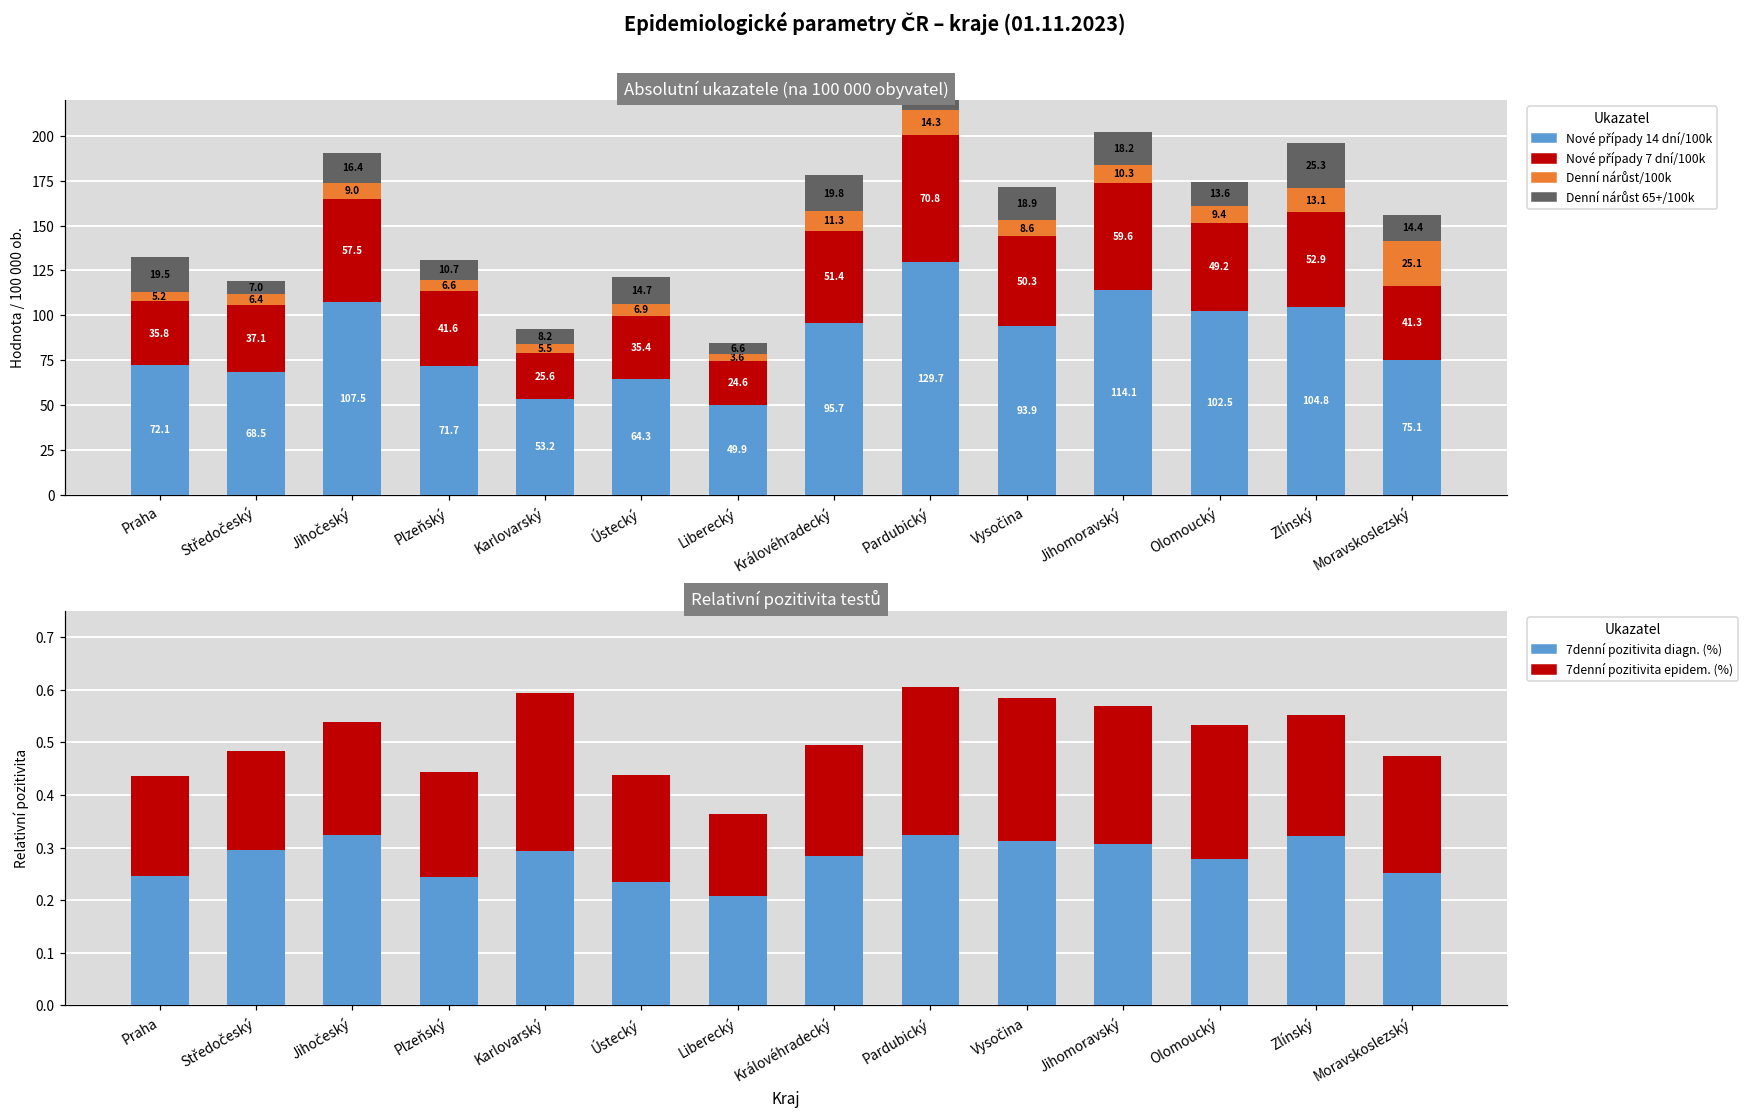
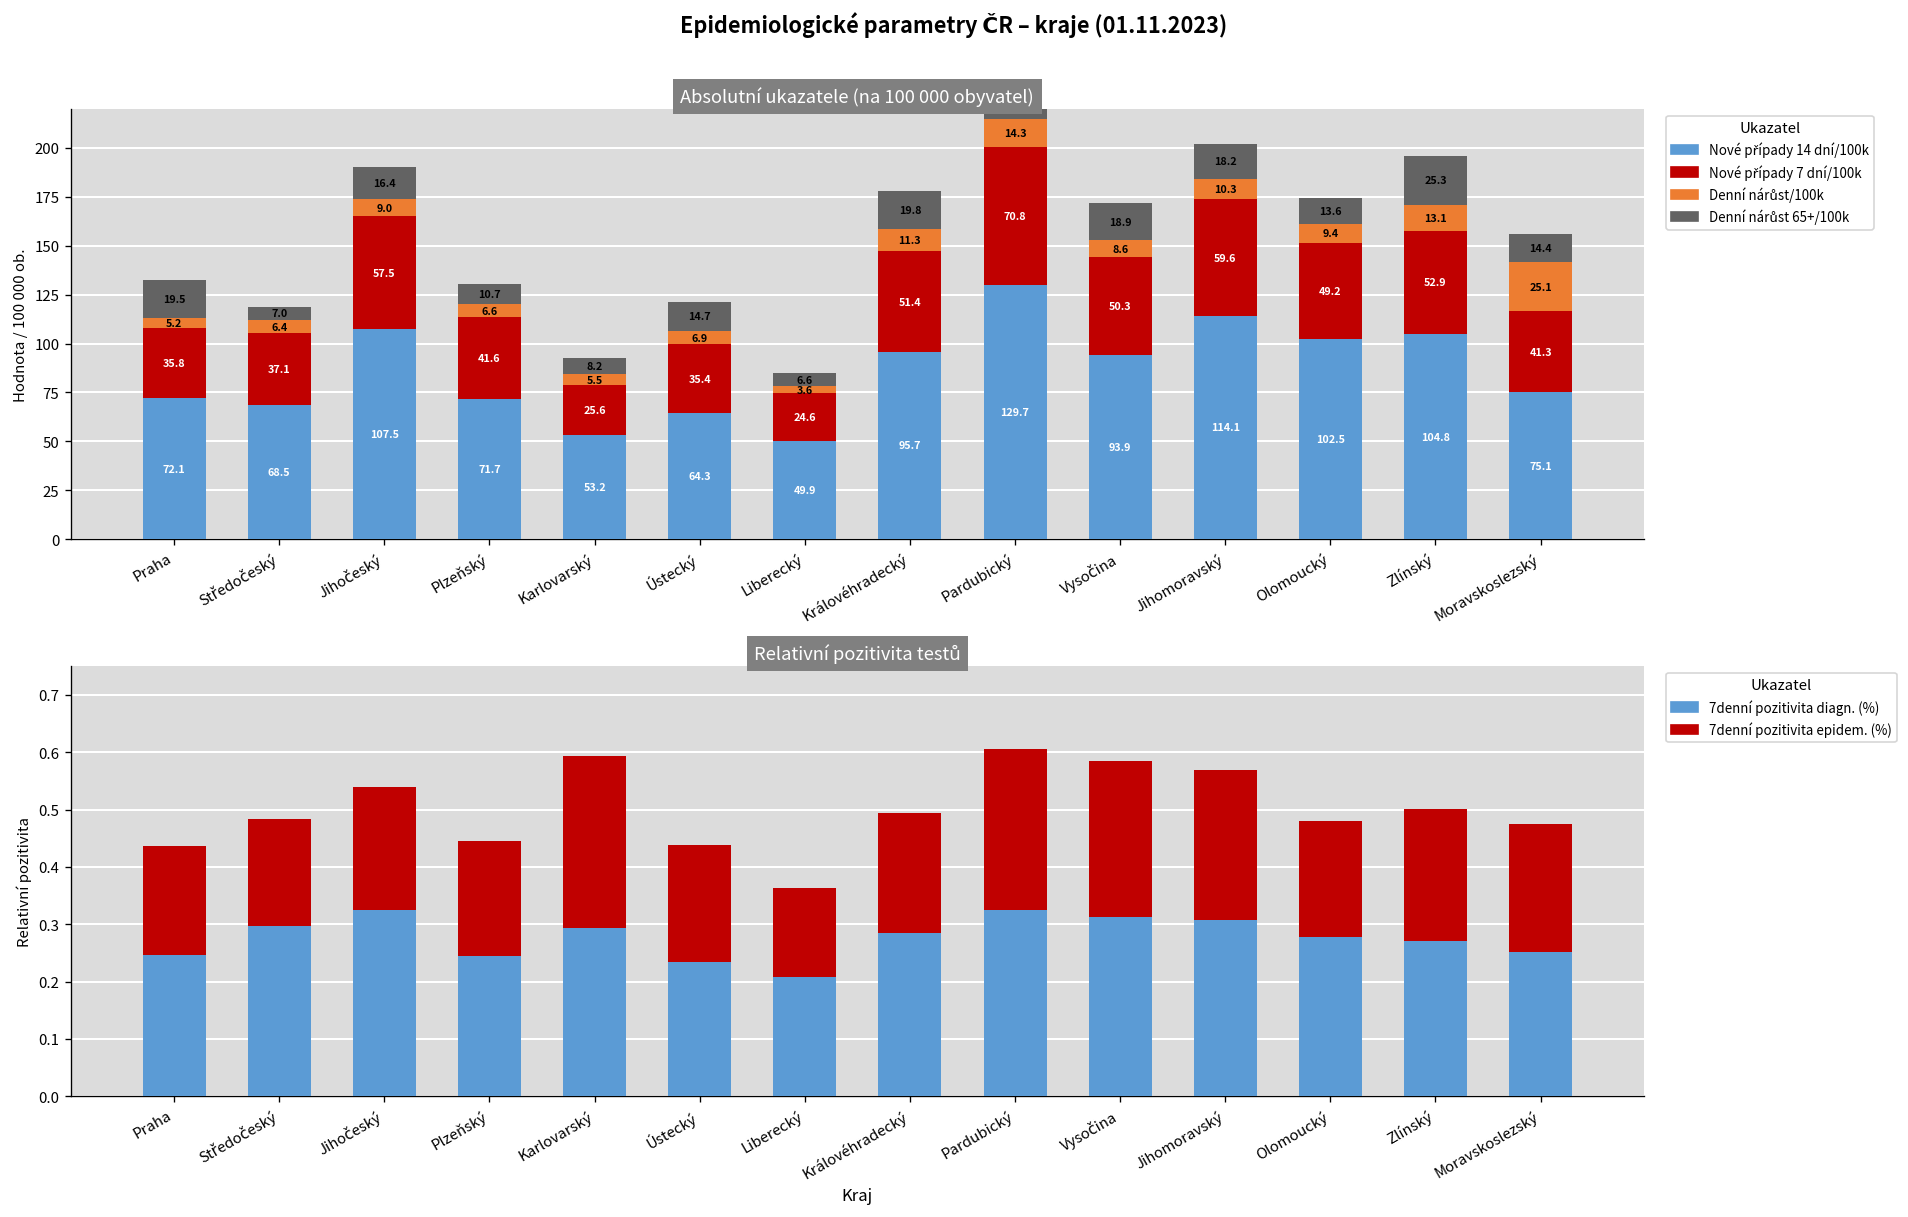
  {
    "Absolutní ukazatele (na 100 000 obyvatel)": {
      "Nové případy 14 dní/100k": {
        "Praha": 72.1,
        "Středočeský": 68.5,
        "Jihočeský": 107.5,
        "Plzeňský": 71.7,
        "Karlovarský": 53.2,
        "Ústecký": 64.3,
        "Liberecký": 49.9,
        "Královéhradecký": 95.7,
        "Pardubický": 129.7,
        "Vysočina": 93.9,
        "Jihomoravský": 114.1,
        "Olomoucký": 102.5,
        "Zlínský": 104.8,
        "Moravskoslezský": 75.1
      },
      "Nové případy 7 dní/100k": {
        "Praha": 35.8,
        "Středočeský": 37.1,
        "Jihočeský": 57.5,
        "Plzeňský": 41.6,
        "Karlovarský": 25.6,
        "Ústecký": 35.4,
        "Liberecký": 24.6,
        "Královéhradecký": 51.4,
        "Pardubický": 70.8,
        "Vysočina": 50.3,
        "Jihomoravský": 59.6,
        "Olomoucký": 49.2,
        "Zlínský": 52.9,
        "Moravskoslezský": 41.3
      },
      "Denní nárůst/100k": {
        "Praha": 5.2,
        "Středočeský": 6.4,
        "Jihočeský": 9.0,
        "Plzeňský": 6.6,
        "Karlovarský": 5.5,
        "Ústecký": 6.9,
        "Liberecký": 3.6,
        "Královéhradecký": 11.3,
        "Pardubický": 14.3,
        "Vysočina": 8.6,
        "Jihomoravský": 10.3,
        "Olomoucký": 9.4,
        "Zlínský": 13.1,
        "Moravskoslezský": 25.1
      },
      "Denní nárůst 65+/100k": {
        "Praha": 19.5,
        "Středočeský": 7.0,
        "Jihočeský": 16.4,
        "Plzeňský": 10.7,
        "Karlovarský": 8.2,
        "Ústecký": 14.7,
        "Liberecký": 6.6,
        "Královéhradecký": 19.8,
        "Vysočina": 18.9,
        "Jihomoravský": 18.2,
        "Olomoucký": 13.6,
        "Zlínský": 25.3,
        "Moravskoslezský": 14.4
      }
    },
    "Relativní pozitivita testů": {
      "7denní pozitivita diagn. (%)": {
        "Praha": 0.25,
        "Středočeský": 0.30,
        "Jihočeský": 0.32,
        "Plzeňský": 0.24,
        "Karlovarský": 0.29,
        "Ústecký": 0.23,
        "Liberecký": 0.21,
        "Královéhradecký": 0.28,
        "Pardubický": 0.32,
        "Vysočina": 0.31,
        "Jihomoravský": 0.31,
        "Olomoucký": 0.28,
-       "Zlínský": 0.32,
+       "Zlínský": 0.27,
        "Moravskoslezský": 0.25
      },
      "7denní pozitivita epidem. (%)": {
        "Praha": 0.19,
        "Středočeský": 0.19,
        "Jihočeský": 0.21,
        "Plzeňský": 0.20,
        "Karlovarský": 0.30,
        "Ústecký": 0.20,
        "Liberecký": 0.16,
        "Královéhradecký": 0.21,
        "Pardubický": 0.28,
        "Vysočina": 0.27,
        "Jihomoravský": 0.26,
-       "Olomoucký": 0.25,
+       "Olomoucký": 0.20,
        "Zlínský": 0.23,
        "Moravskoslezský": 0.22
      }
    }
  }
